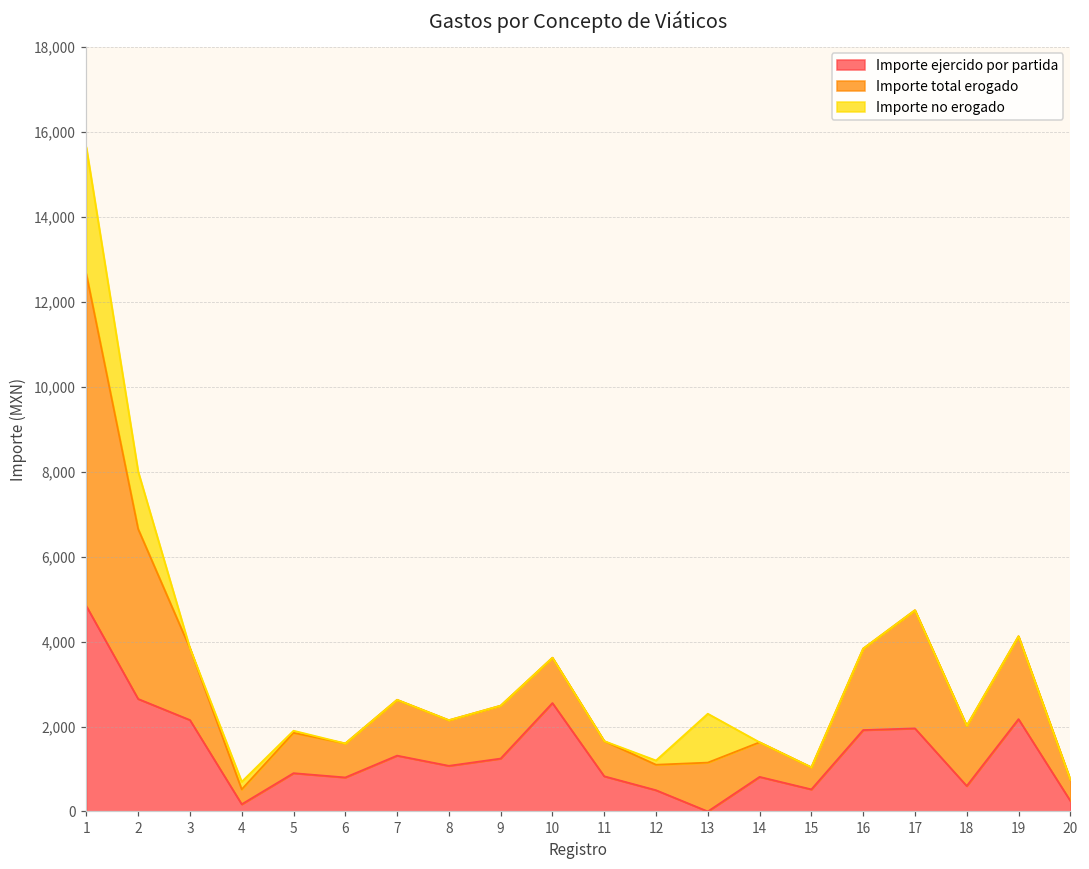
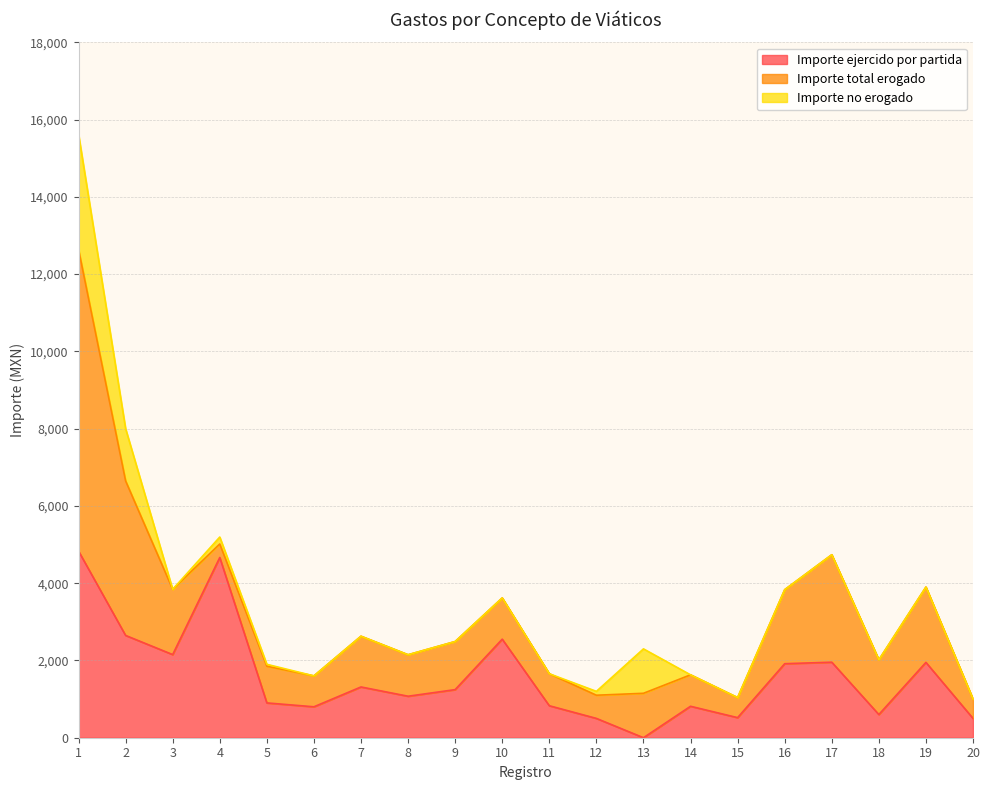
  {
    "Importe ejercido por partida": {
      "1": "4,800",
      "2": "2,600",
      "3": "2,200",
-     "4": "200",
+     "4": "4,700",
      "5": "900",
      "6": "800",
      "7": "1,300",
      "8": "1,100",
      "9": "1,200",
      "10": "2,600",
      "11": "800",
      "12": "500",
      "13": "0",
      "14": "800",
      "15": "500",
      "16": "1,900",
      "17": "2,000",
      "18": "600",
-     "19": "2,200",
-     "20": "300"
+     "19": "2,000",
+     "20": "500"
    },
    "Importe total erogado": {
      "1": "7,800",
      "2": "4,000",
      "4": "400",
      "12": "600",
      "13": "1,200"
    },
    "Importe no erogado": {
      "1": "3,000",
      "2": "1,400",
      "4": "200",
      "12": "100",
      "13": "1,200"
    }
  }
